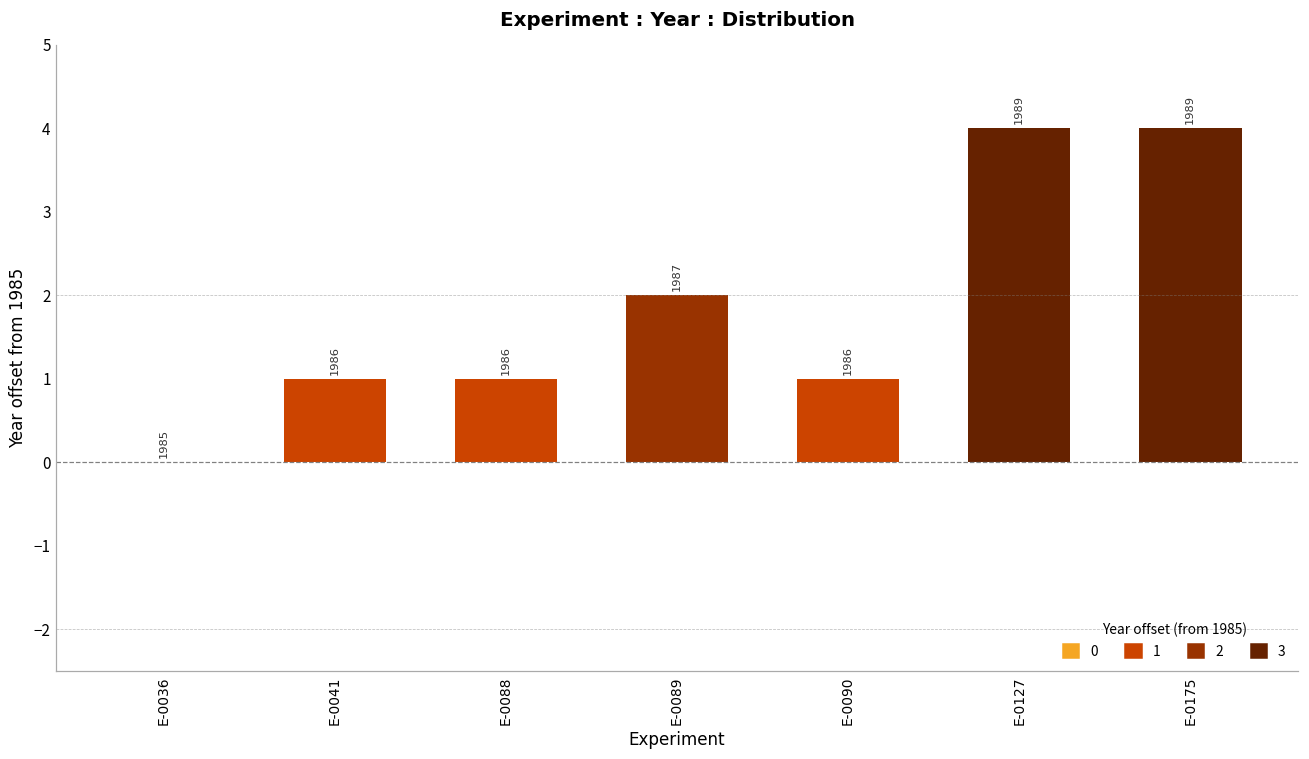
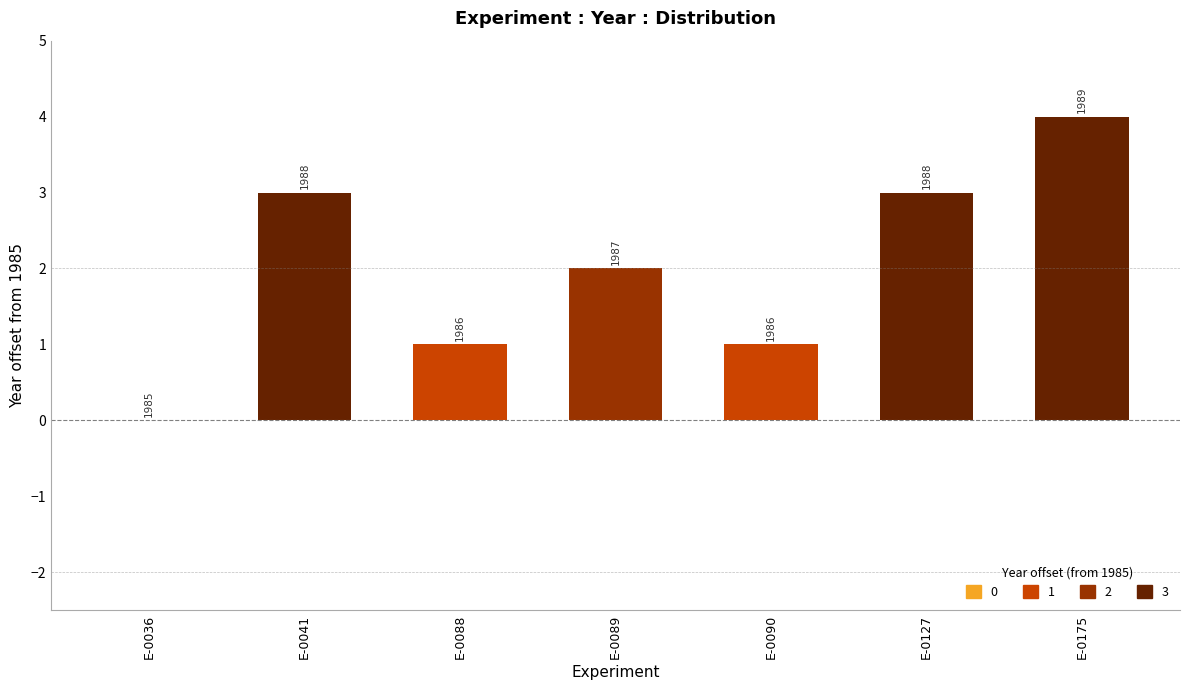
  {
-   "E-0041": 1986,
-   "E-0127": 1989
+   "E-0041": 1988,
+   "E-0127": 1988
  }
